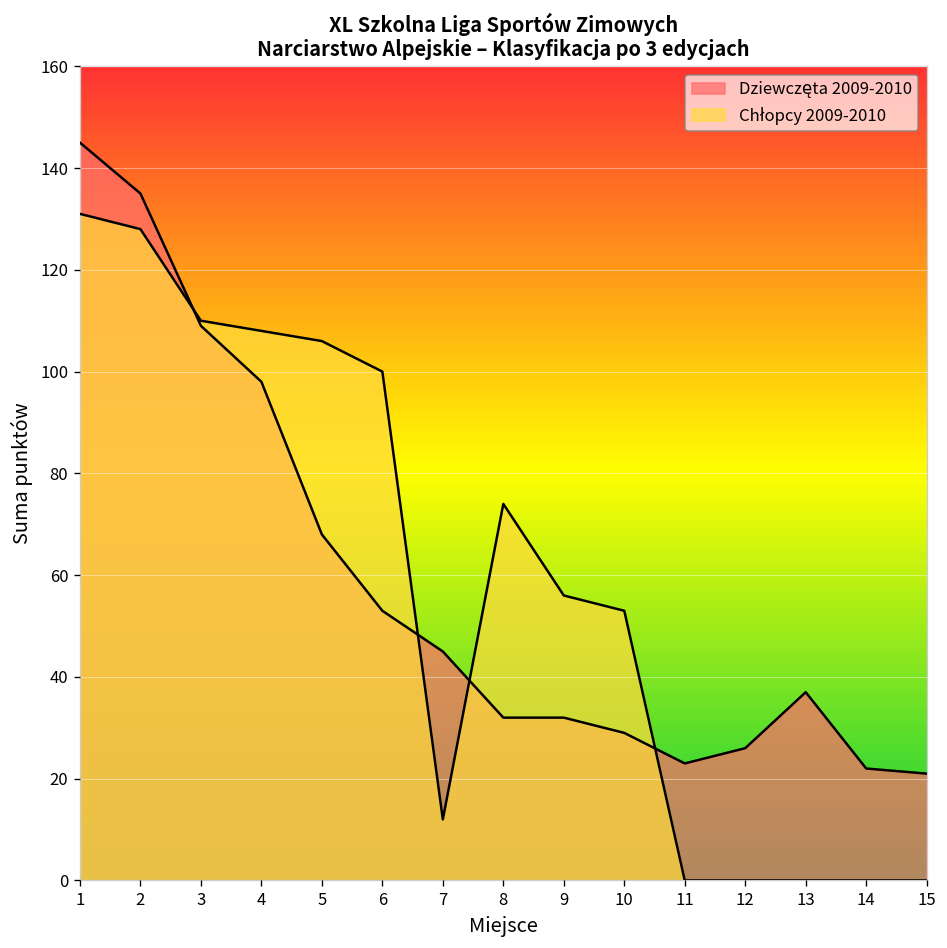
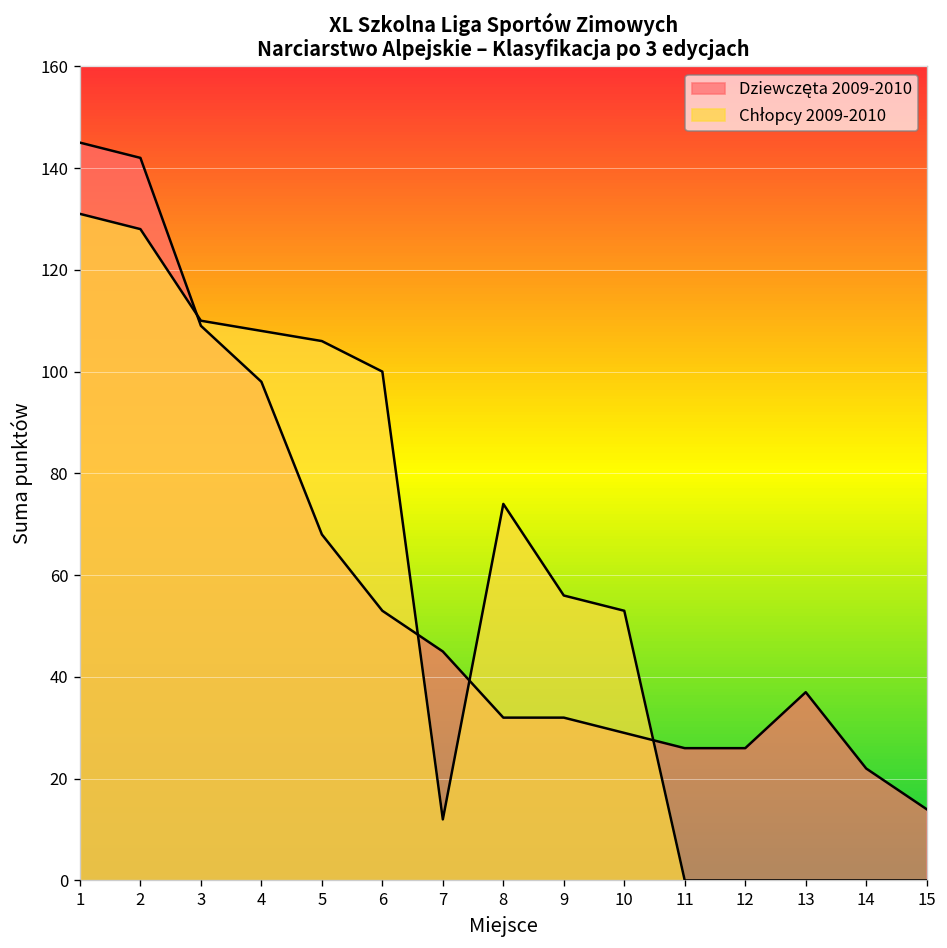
  {
    "Dziewczęta 2009-2010": {
      "1": 145,
-     "2": 135,
+     "2": 142,
      "3": 109,
      "4": 98,
      "5": 68,
      "6": 53,
      "7": 45,
      "8": 32,
      "9": 32,
      "10": 29,
-     "11": 23,
+     "11": 26,
      "12": 26,
      "13": 37,
      "14": 22,
-     "15": 21
+     "15": 14
    },
    "Chłopcy 2009-2010": {
      "1": 131,
      "2": 128,
      "3": 110,
      "4": 108,
      "5": 106,
      "6": 100,
      "7": 12,
      "8": 74,
      "9": 56,
      "10": 53,
      "11": 0,
      "12": 0,
      "13": 0,
      "14": 0,
      "15": 0
    }
  }
